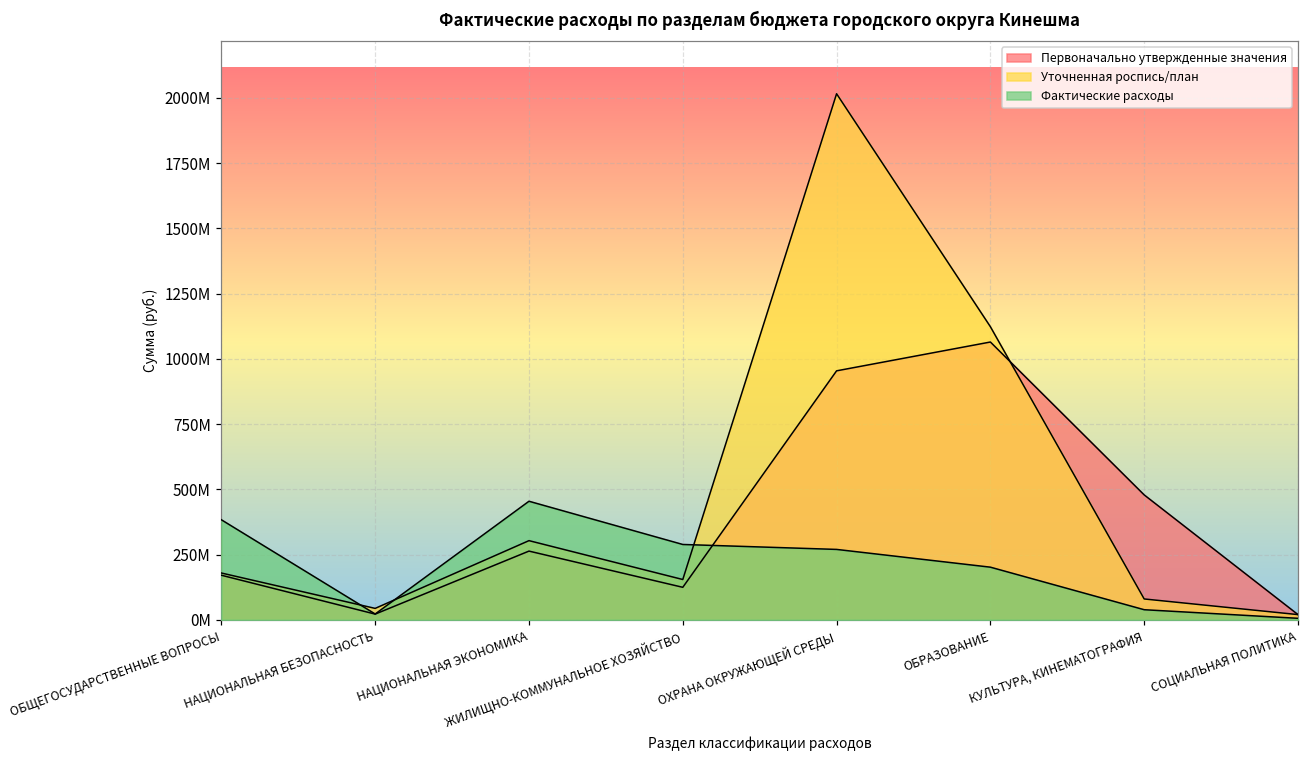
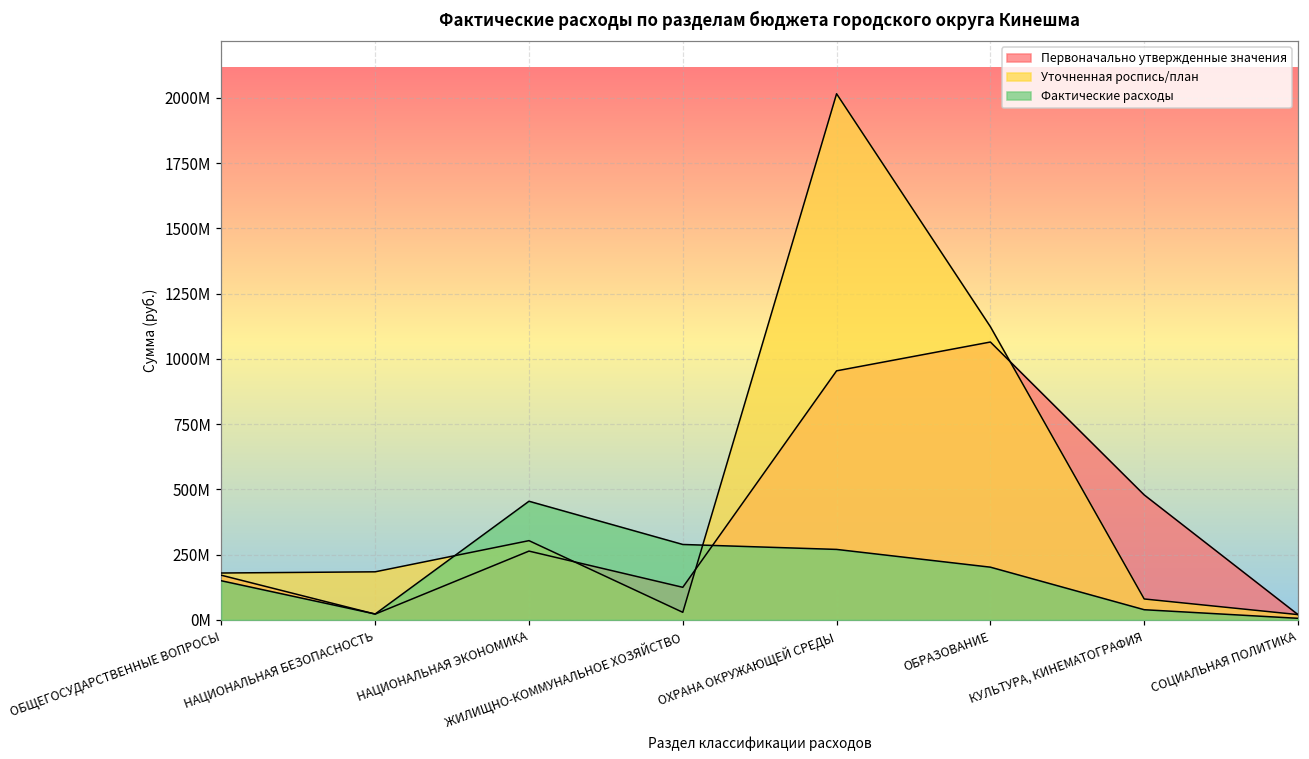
  {
    "Первоначально утвержденные значения": {
      "НАЦИОНАЛЬНАЯ ЭКОНОМИКА": 260000000,
      "ЖИЛИЩНО-КОММУНАЛЬНОЕ ХОЗЯЙСТВО": 120000000,
      "ОХРАНА ОКРУЖАЮЩЕЙ СРЕДЫ": 950000000,
      "ОБРАЗОВАНИЕ": 1060000000,
      "КУЛЬТУРА, КИНЕМАТОГРАФИЯ": 480000000
    },
    "Уточненная роспись/план": {
-     "НАЦИОНАЛЬНАЯ БЕЗОПАСНОСТЬ": 40000000,
+     "НАЦИОНАЛЬНАЯ БЕЗОПАСНОСТЬ": 180000000,
      "НАЦИОНАЛЬНАЯ ЭКОНОМИКА": 300000000,
-     "ЖИЛИЩНО-КОММУНАЛЬНОЕ ХОЗЯЙСТВО": 150000000,
+     "ЖИЛИЩНО-КОММУНАЛЬНОЕ ХОЗЯЙСТВО": 30000000,
      "ОХРАНА ОКРУЖАЮЩЕЙ СРЕДЫ": 2020000000,
      "ОБРАЗОВАНИЕ": 1120000000,
      "КУЛЬТУРА, КИНЕМАТОГРАФИЯ": 80000000
    },
    "Фактические расходы": {
-     "ОБЩЕГОСУДАРСТВЕННЫЕ ВОПРОСЫ": 380000000,
+     "ОБЩЕГОСУДАРСТВЕННЫЕ ВОПРОСЫ": 150000000,
      "НАЦИОНАЛЬНАЯ ЭКОНОМИКА": 450000000,
      "ЖИЛИЩНО-КОММУНАЛЬНОЕ ХОЗЯЙСТВО": 290000000,
      "ОХРАНА ОКРУЖАЮЩЕЙ СРЕДЫ": 270000000,
      "ОБРАЗОВАНИЕ": 200000000,
      "КУЛЬТУРА, КИНЕМАТОГРАФИЯ": 40000000,
      "СОЦИАЛЬНАЯ ПОЛИТИКА": 10000000
    }
  }
